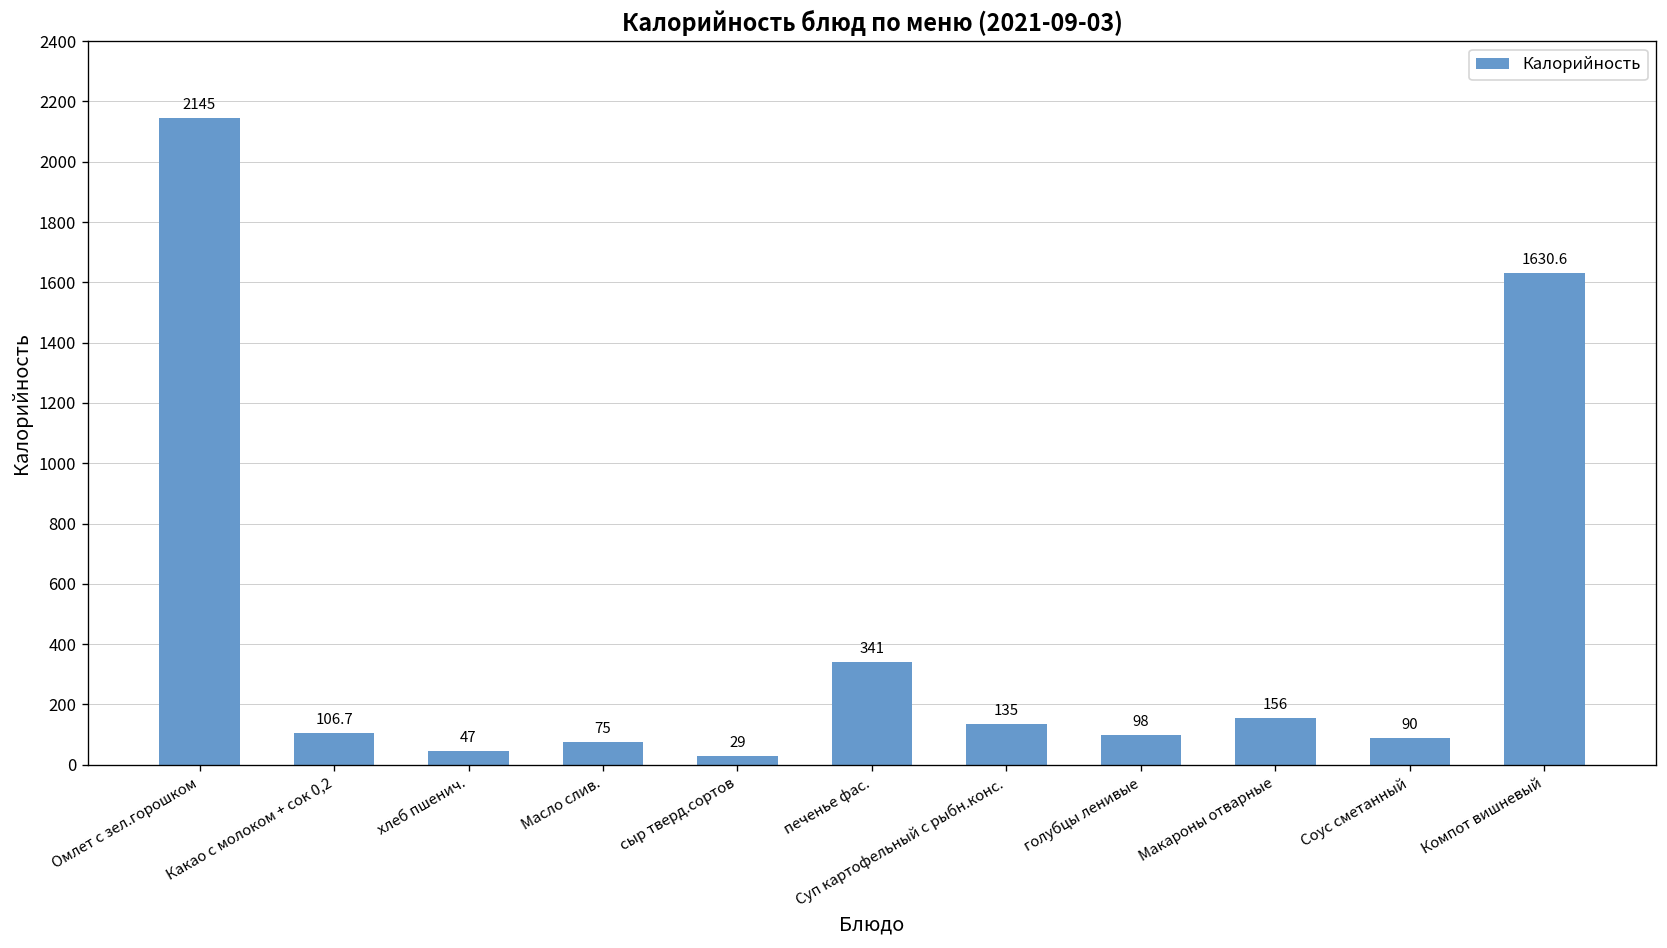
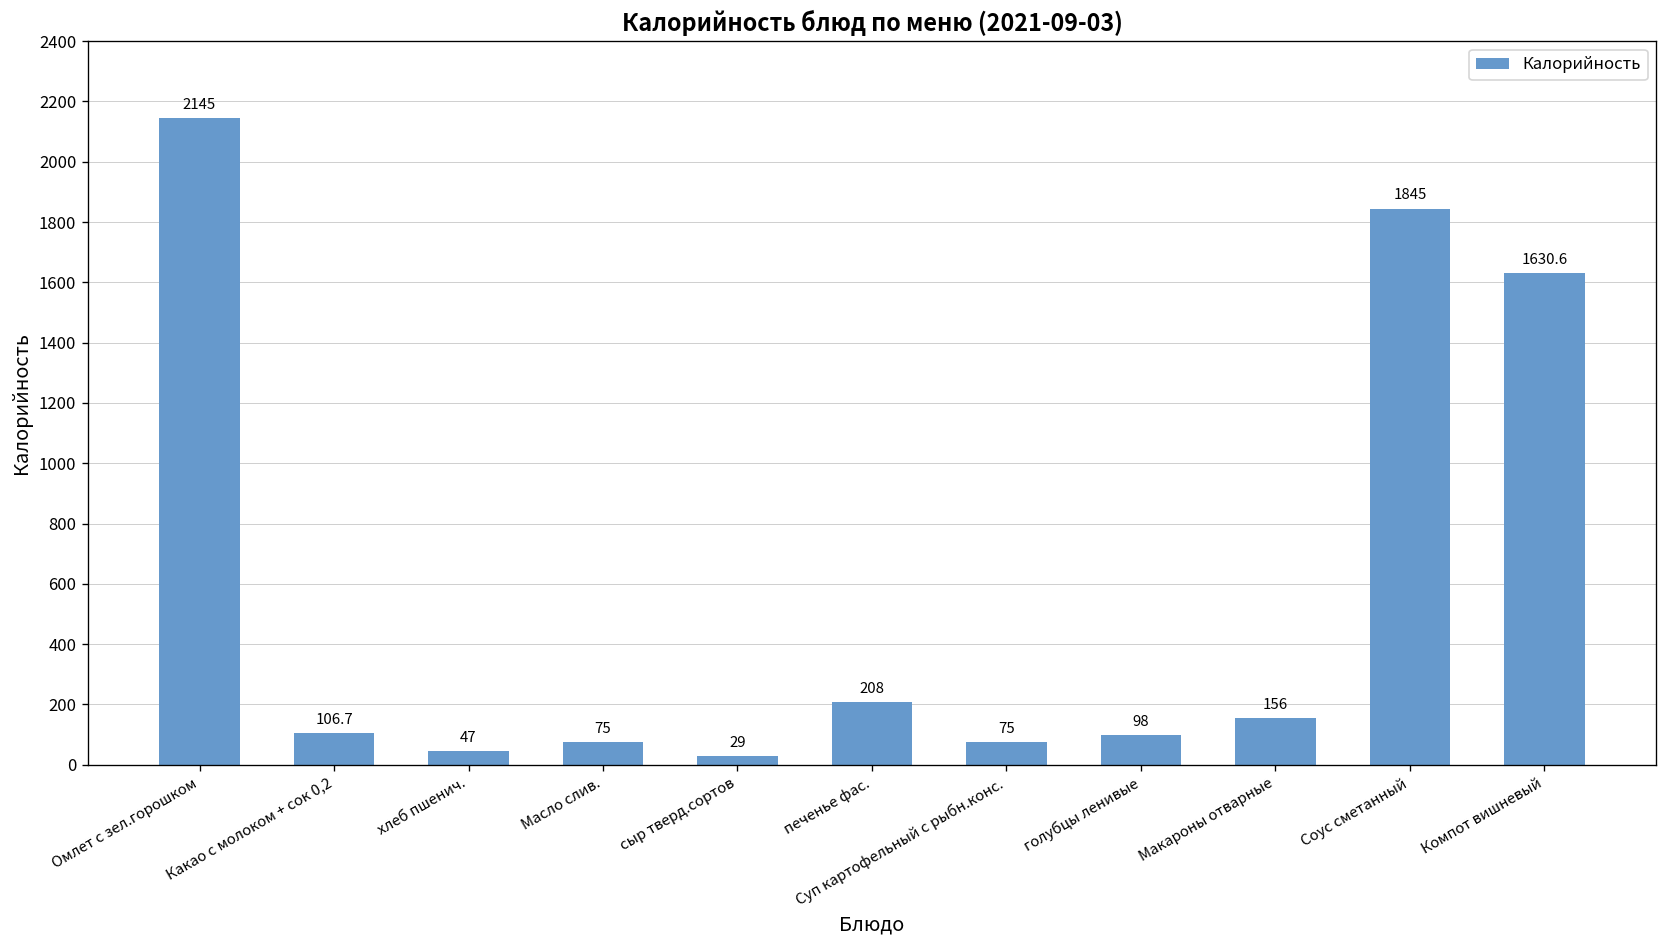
  {
    "Омлет с зел.горошком": 2145,
    "Какао с молоком + сок 0,2": 106.7,
    "хлеб пшенич.": 47,
    "Масло слив.": 75,
    "сыр тверд.сортов": 29,
-   "печенье фас.": 341,
-   "Суп картофельный с рыбн.конс.": 135,
+   "печенье фас.": 208,
+   "Суп картофельный с рыбн.конс.": 75,
    "голубцы ленивые": 98,
    "Макароны отварные": 156,
-   "Соус сметанный": 90,
+   "Соус сметанный": 1845,
    "Компот вишневый": 1630.6
  }
